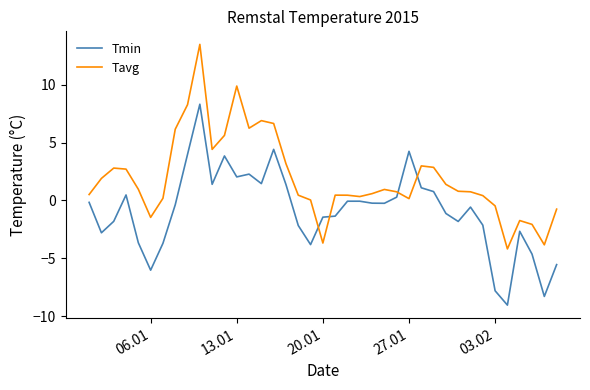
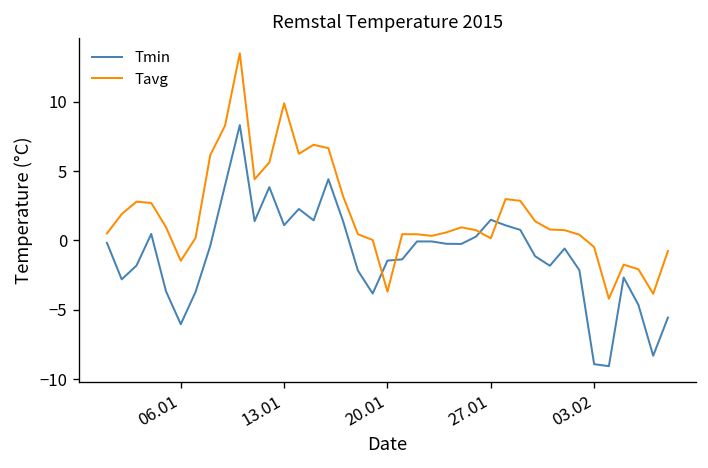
  {
    "Tmin": {
      "06.01": -6.0,
-     "13.01": 2.0,
+     "13.01": 1.1,
      "20.01": -1.5,
-     "27.01": 4.2,
-     "03.02": -7.8
+     "27.01": 1.5,
+     "03.02": -8.9
    },
    "Tavg": {
      "06.01": -1.5,
      "13.01": 9.9,
      "20.01": -3.7,
      "27.01": 0.2,
      "03.02": -0.5
    }
  }
